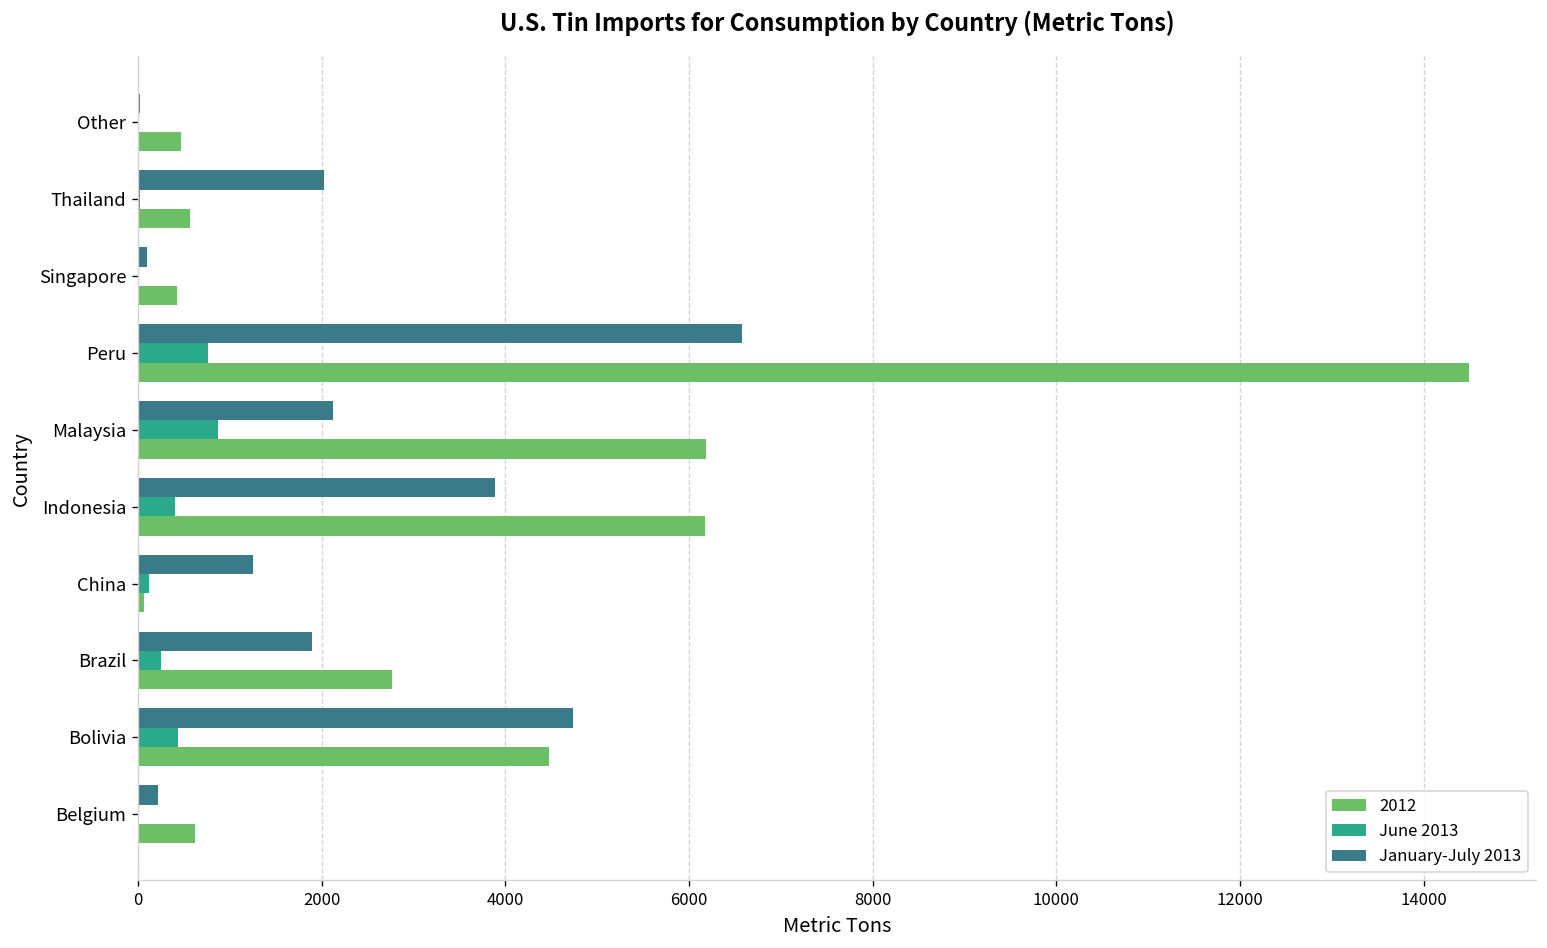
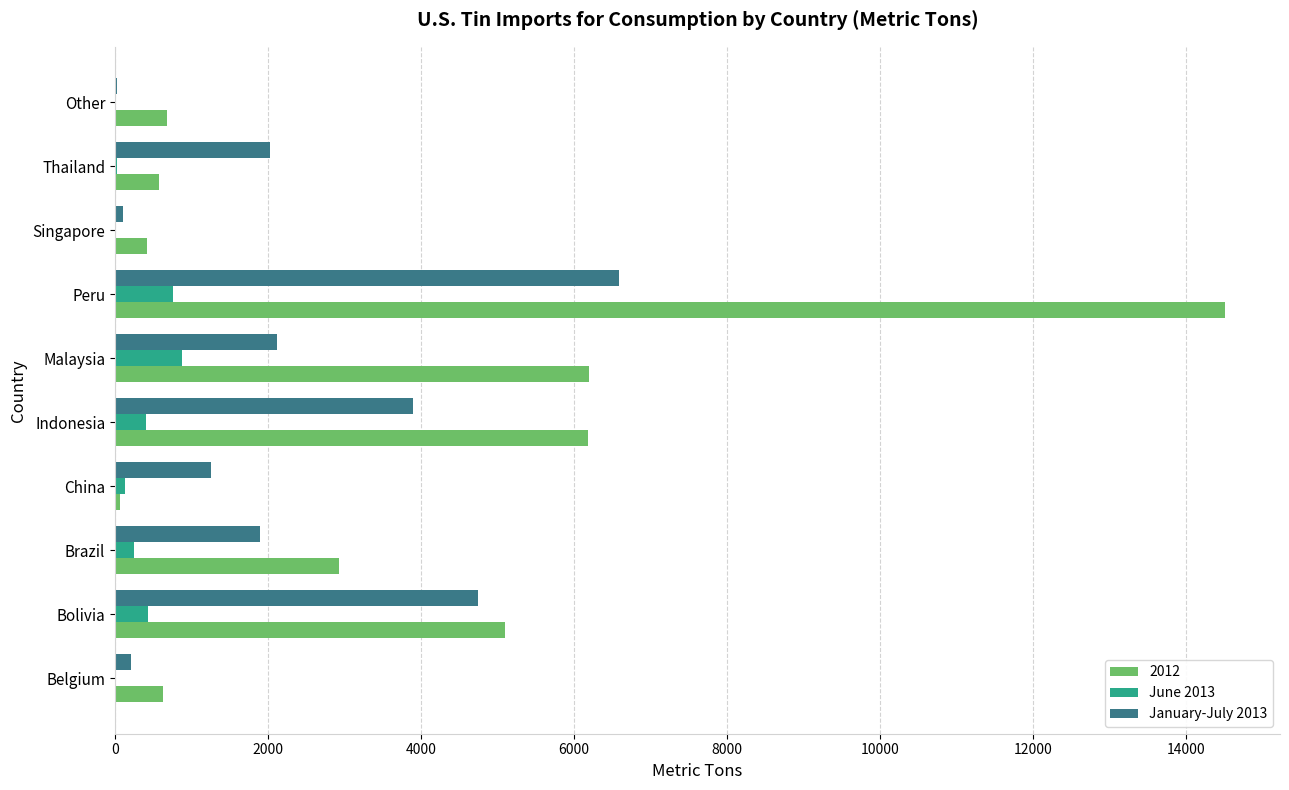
  {
    "2012": {
-     "Other": 500,
+     "Other": 700,
      "Thailand": 600,
      "Singapore": 400,
      "Peru": 14500,
      "Malaysia": 6200,
      "Indonesia": 6200,
      "China": 100,
-     "Brazil": 2800,
-     "Bolivia": 4500,
+     "Brazil": 2900,
+     "Bolivia": 5100,
      "Belgium": 600
    }
  }
